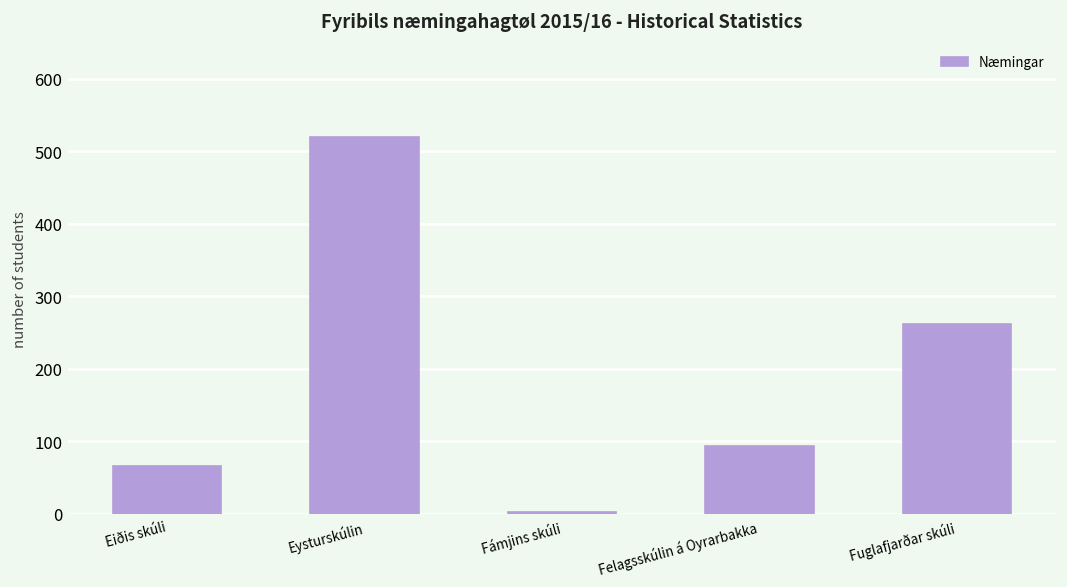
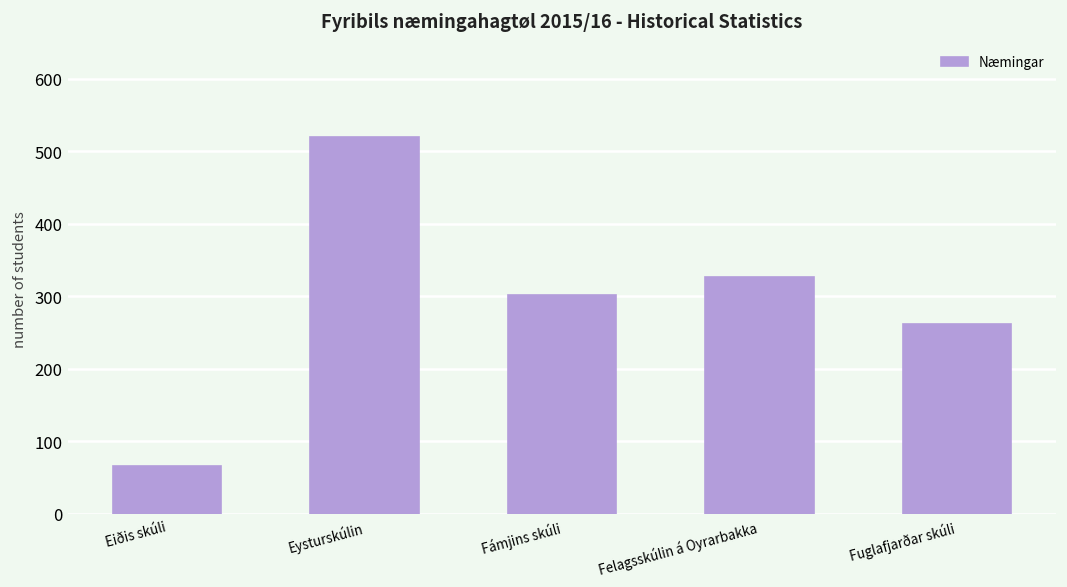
  {
    "Eiðis skúli": 70,
    "Eysturskúlin": 520,
-   "Fámjins skúli": 0,
-   "Felagsskúlin á Oyrarbakka": 90,
+   "Fámjins skúli": 300,
+   "Felagsskúlin á Oyrarbakka": 330,
    "Fuglafjarðar skúli": 260
  }
